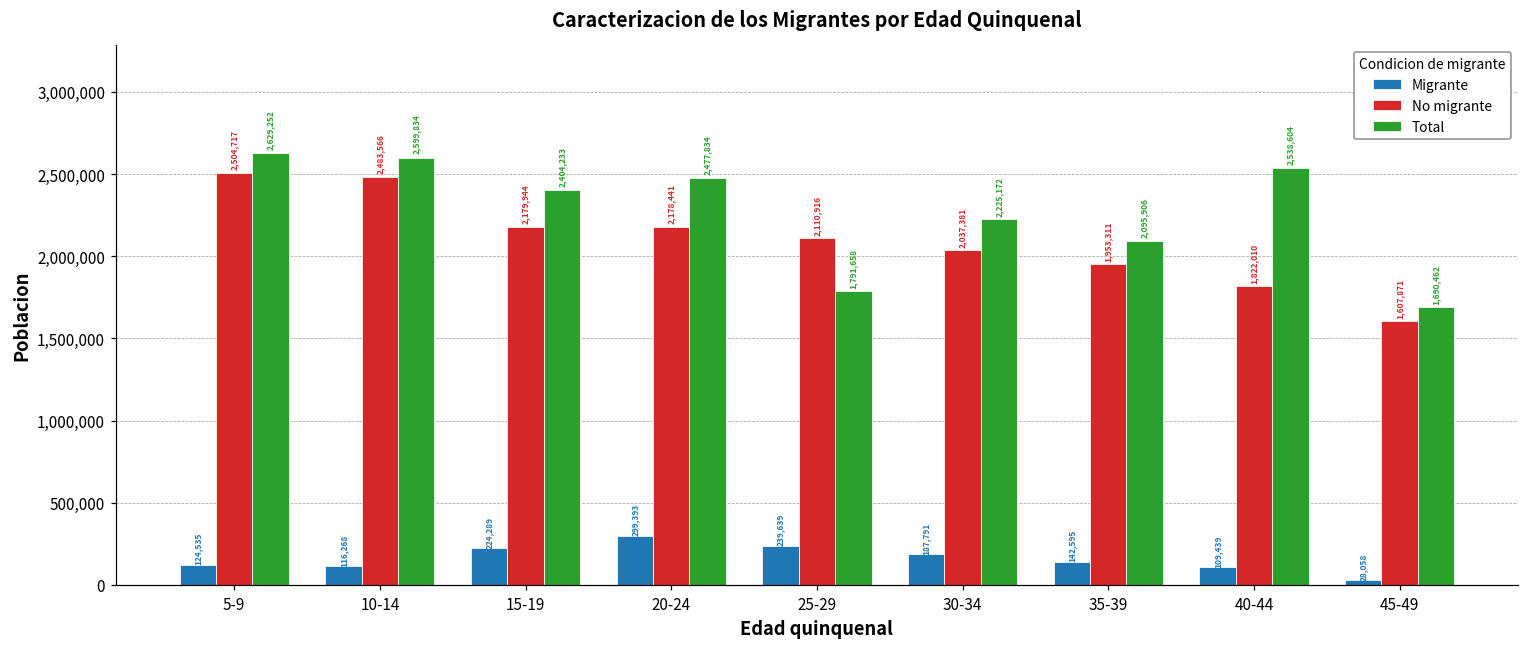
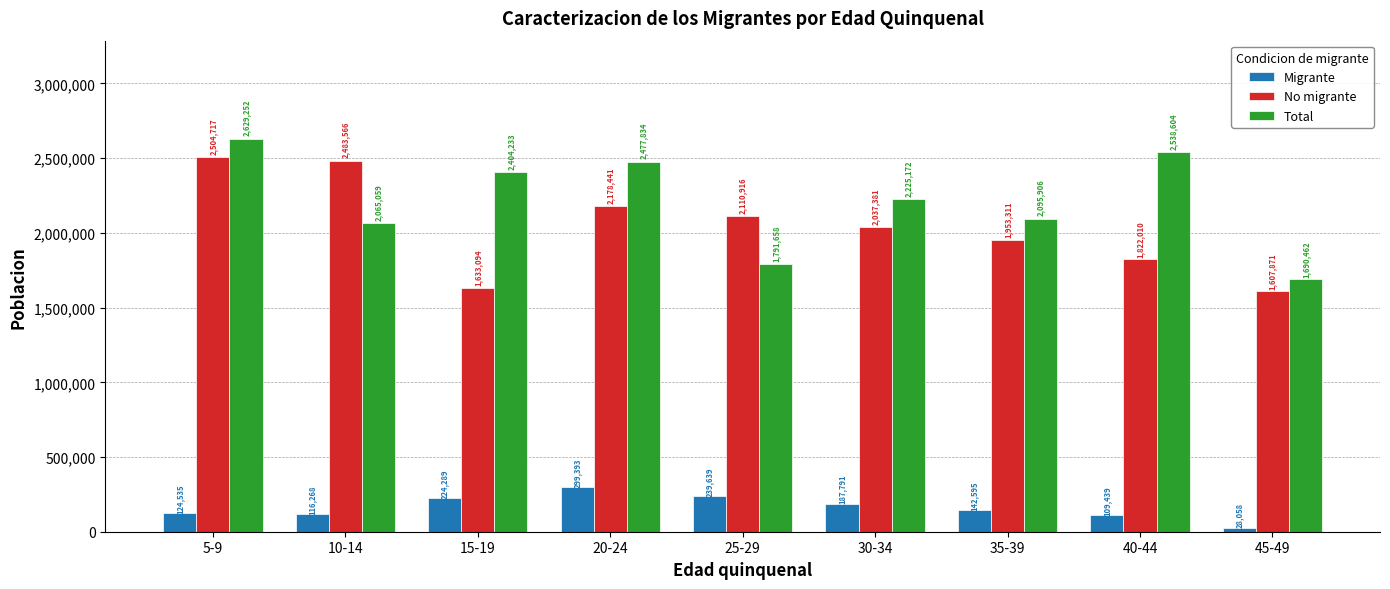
  {
    "Migrante": {
      "5-9": "124,535",
      "10-14": "116,268",
      "15-19": "224,289",
      "20-24": "299,393",
      "25-29": "239,639",
      "30-34": "187,791",
      "35-39": "142,595",
      "40-44": "109,439",
      "45-49": "28,058"
    },
    "No migrante": {
      "5-9": "2,504,717",
      "10-14": "2,483,566",
-     "15-19": "2,179,944",
+     "15-19": "1,633,094",
      "20-24": "2,178,441",
      "25-29": "2,110,916",
      "30-34": "2,037,381",
      "35-39": "1,953,311",
      "40-44": "1,822,010",
      "45-49": "1,607,871"
    },
    "Total": {
      "5-9": "2,629,252",
-     "10-14": "2,599,834",
+     "10-14": "2,065,059",
      "15-19": "2,404,233",
      "20-24": "2,477,834",
      "25-29": "1,791,658",
      "30-34": "2,225,172",
      "35-39": "2,095,906",
      "40-44": "2,538,604",
      "45-49": "1,690,462"
    }
  }
